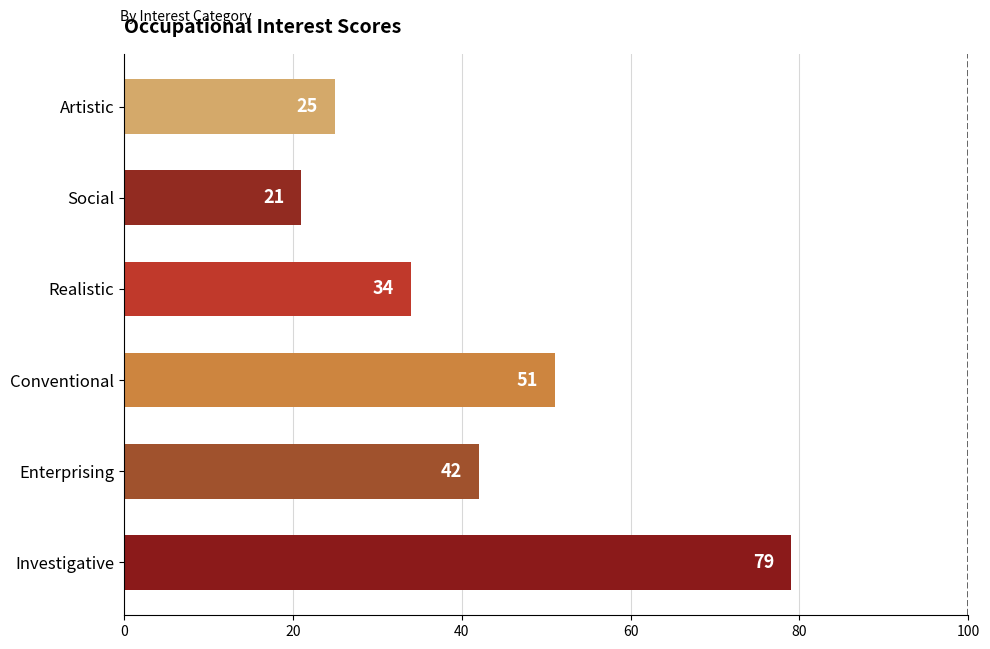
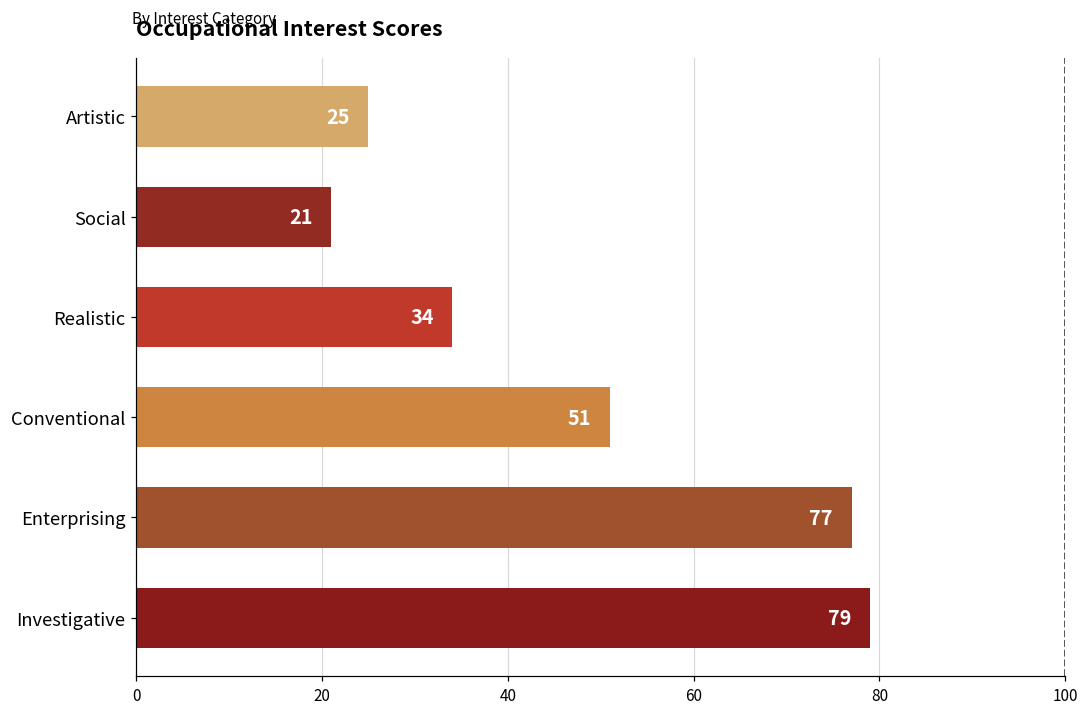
  {
    "Artistic": 25,
    "Social": 21,
    "Realistic": 34,
    "Conventional": 51,
-   "Enterprising": 42,
+   "Enterprising": 77,
    "Investigative": 79
  }
